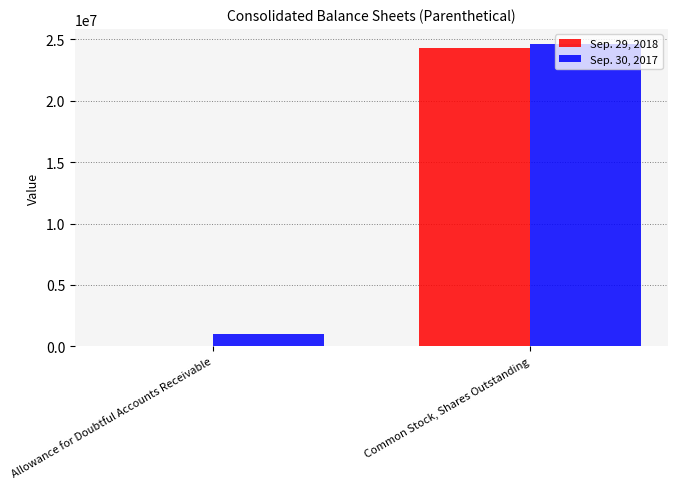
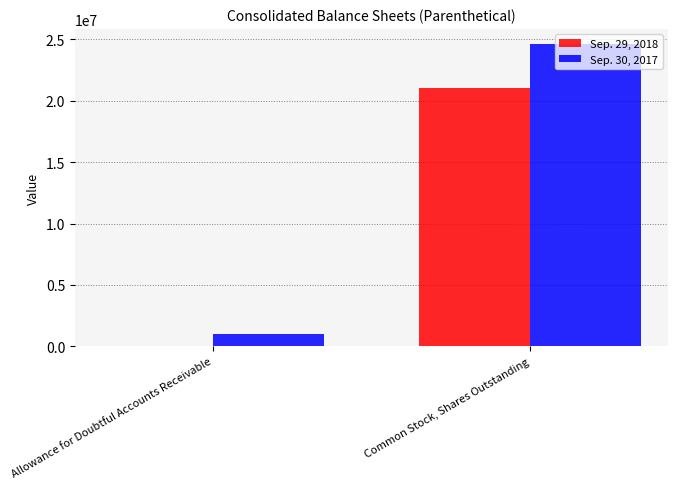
  {
    "Sep. 29, 2018": {
-     "Common Stock, Shares Outstanding": 24300000
+     "Common Stock, Shares Outstanding": 21100000
    },
    "Sep. 30, 2017": {
      "Allowance for Doubtful Accounts Receivable": 1000000
    }
  }
